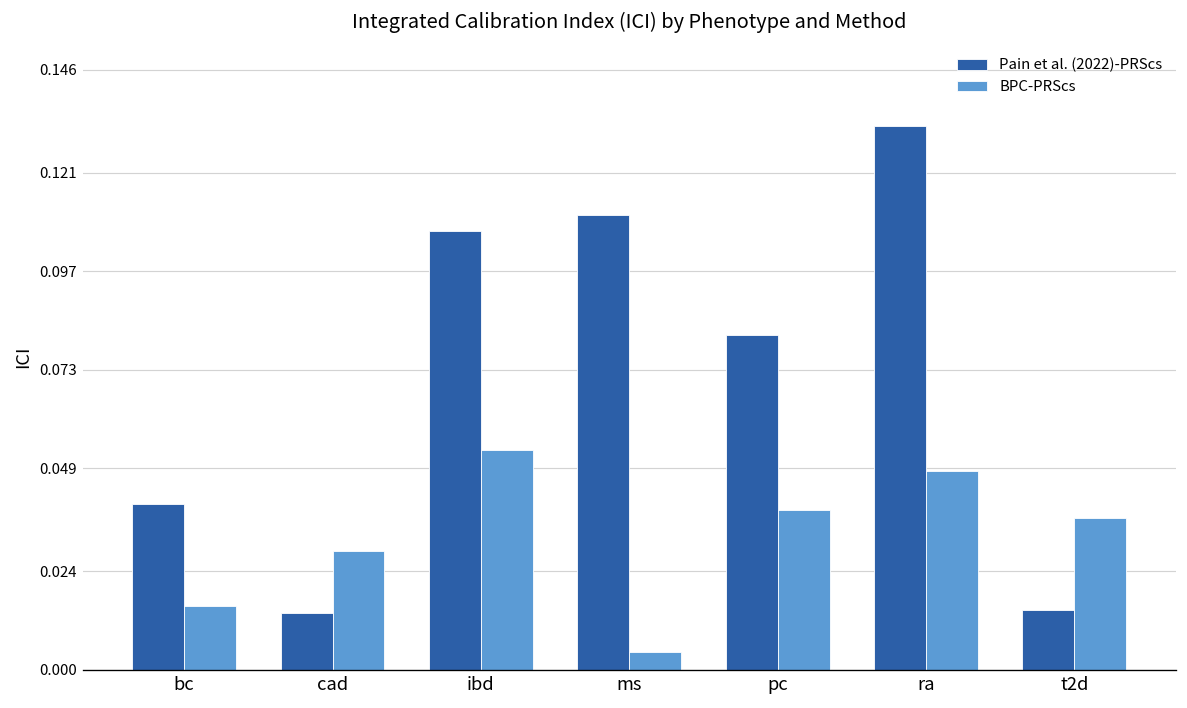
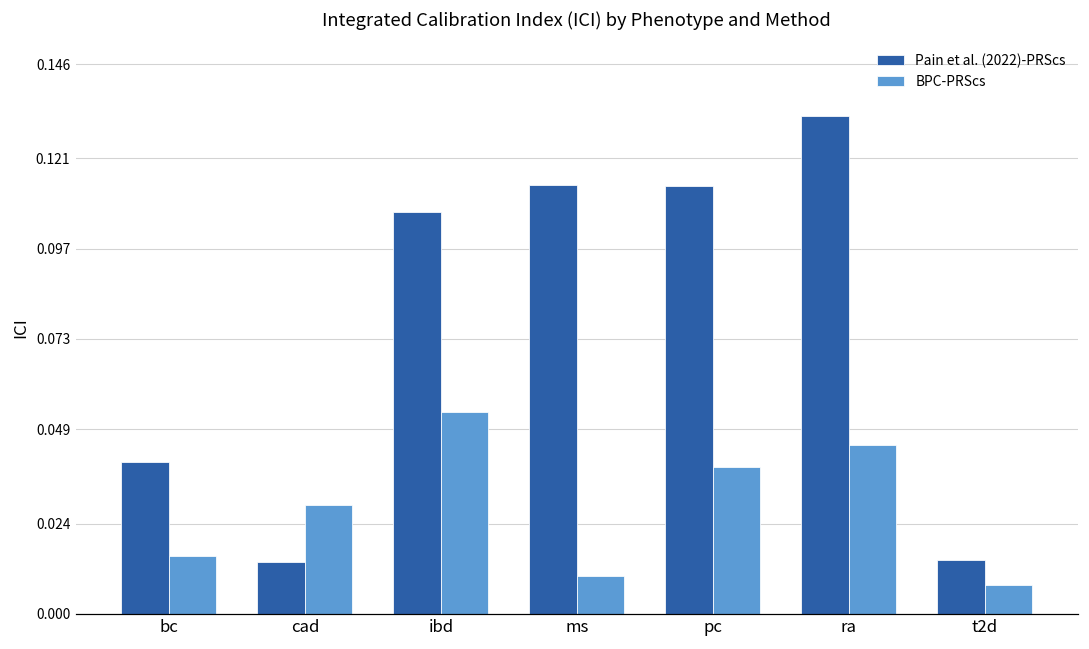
  {
    "Pain et al. (2022)-PRScs": {
      "bc": 0.040,
      "cad": 0.014,
      "ibd": 0.107,
-     "ms": 0.111,
-     "pc": 0.081,
+     "ms": 0.114,
+     "pc": 0.114,
      "ra": 0.132,
      "t2d": 0.014
    },
    "BPC-PRScs": {
      "bc": 0.016,
      "cad": 0.029,
      "ibd": 0.054,
-     "ms": 0.004,
+     "ms": 0.010,
      "pc": 0.039,
-     "ra": 0.048,
-     "t2d": 0.037
+     "ra": 0.045,
+     "t2d": 0.008
    }
  }
